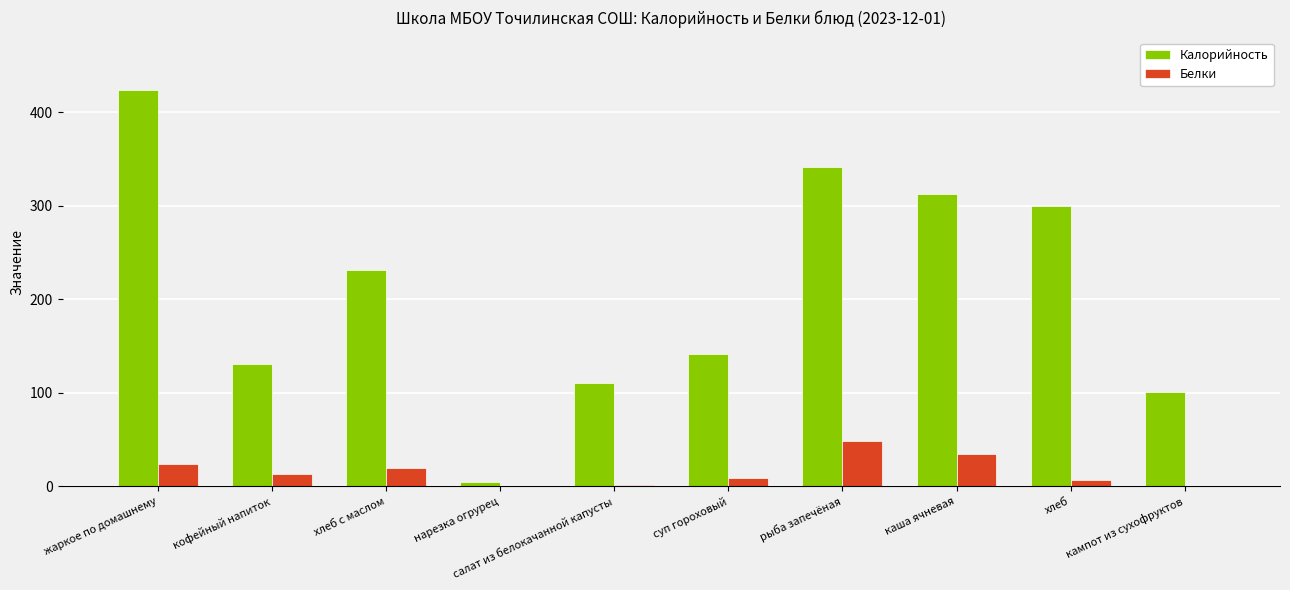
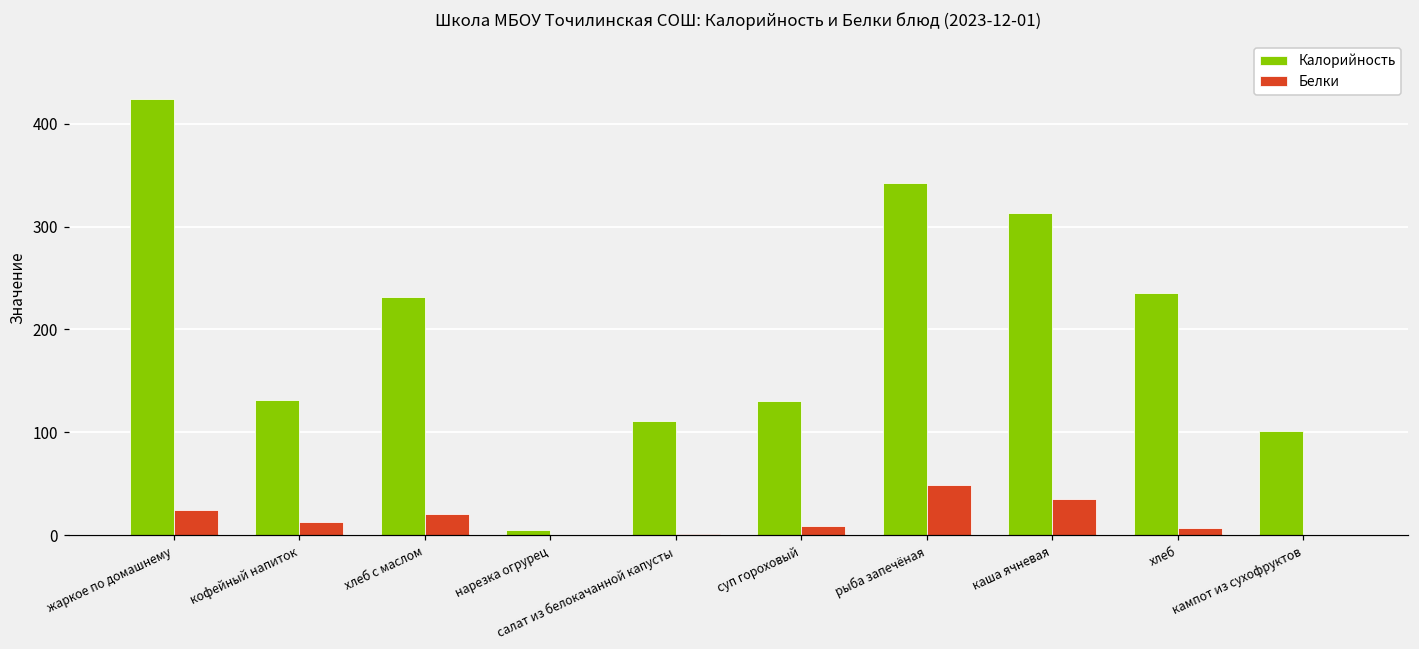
  {
    "Калорийность": {
      "жаркое по домашнему": 420,
      "кофейный напиток": 130,
      "хлеб с маслом": 230,
      "нарезка огрурец": 10,
      "салат из белокачанной капусты": 110,
-     "суп гороховый": 140,
+     "суп гороховый": 130,
      "рыба запечёная": 340,
      "каша ячневая": 310,
-     "хлеб": 300,
+     "хлеб": 240,
      "кампот из сухофруктов": 100
    },
    "Белки": {
      "жаркое по домашнему": 20,
      "кофейный напиток": 10,
      "хлеб с маслом": 20,
      "нарезка огрурец": 0,
      "суп гороховый": 10,
      "рыба запечёная": 50,
      "каша ячневая": 40,
      "хлеб": 10,
      "кампот из сухофруктов": 0
    }
  }
